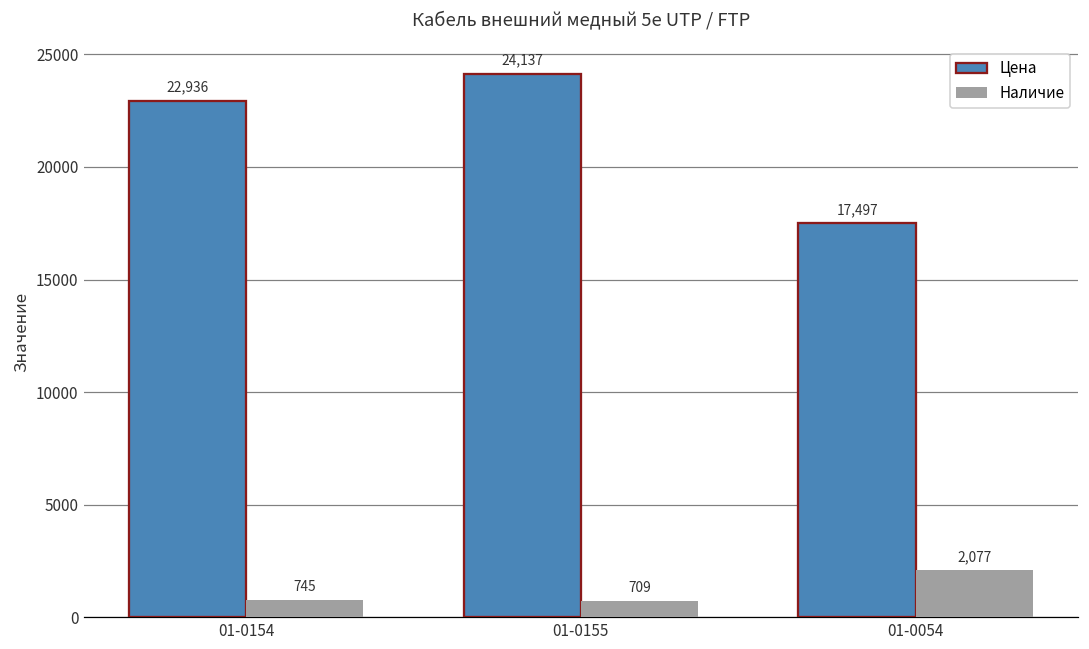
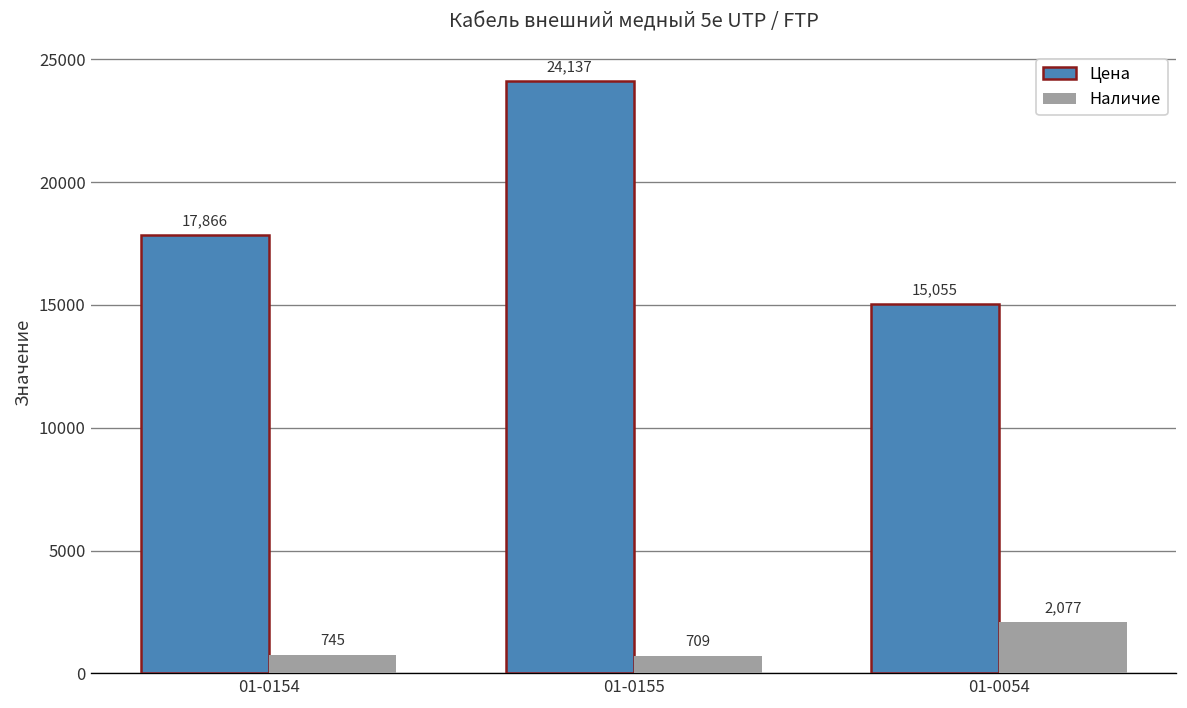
  {
    "Цена": {
-     "01-0154": "22,936",
+     "01-0154": "17,866",
      "01-0155": "24,137",
-     "01-0054": "17,497"
+     "01-0054": "15,055"
    },
    "Наличие": {
      "01-0154": "745",
      "01-0155": "709",
      "01-0054": "2,077"
    }
  }
